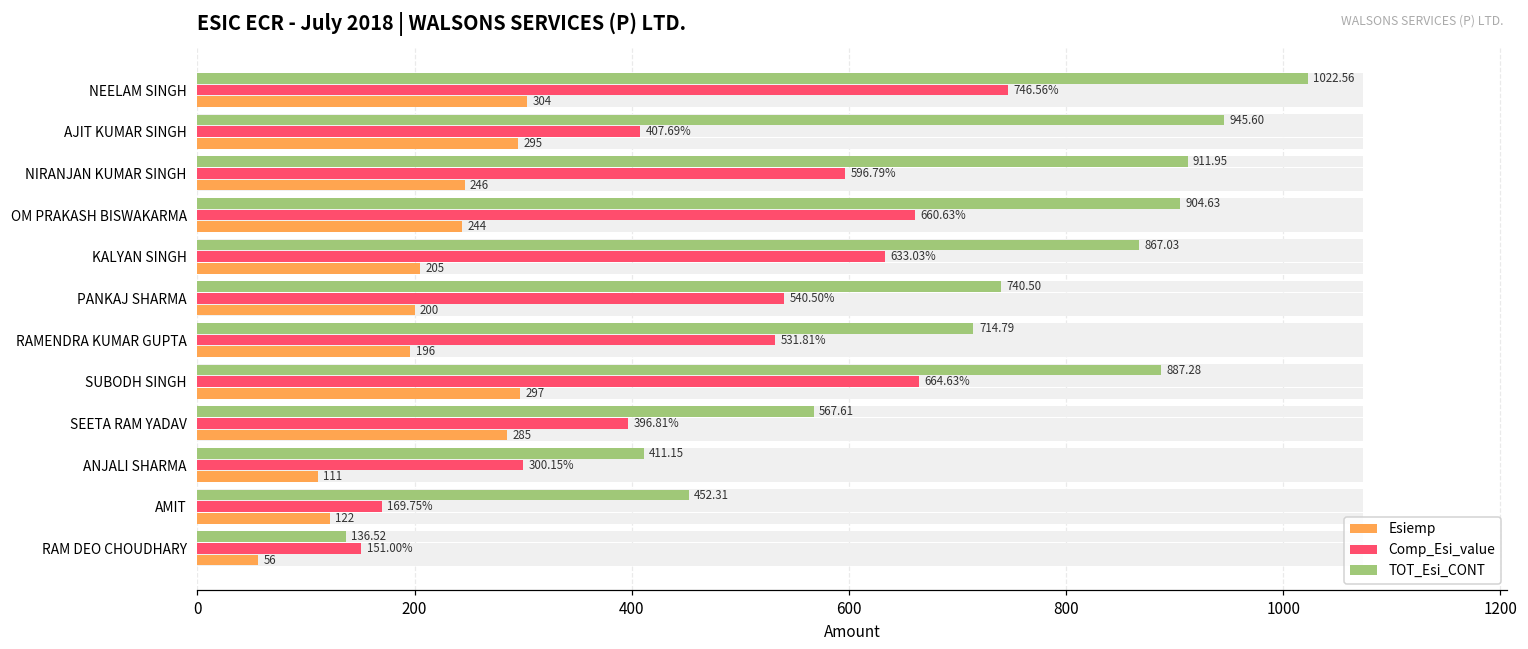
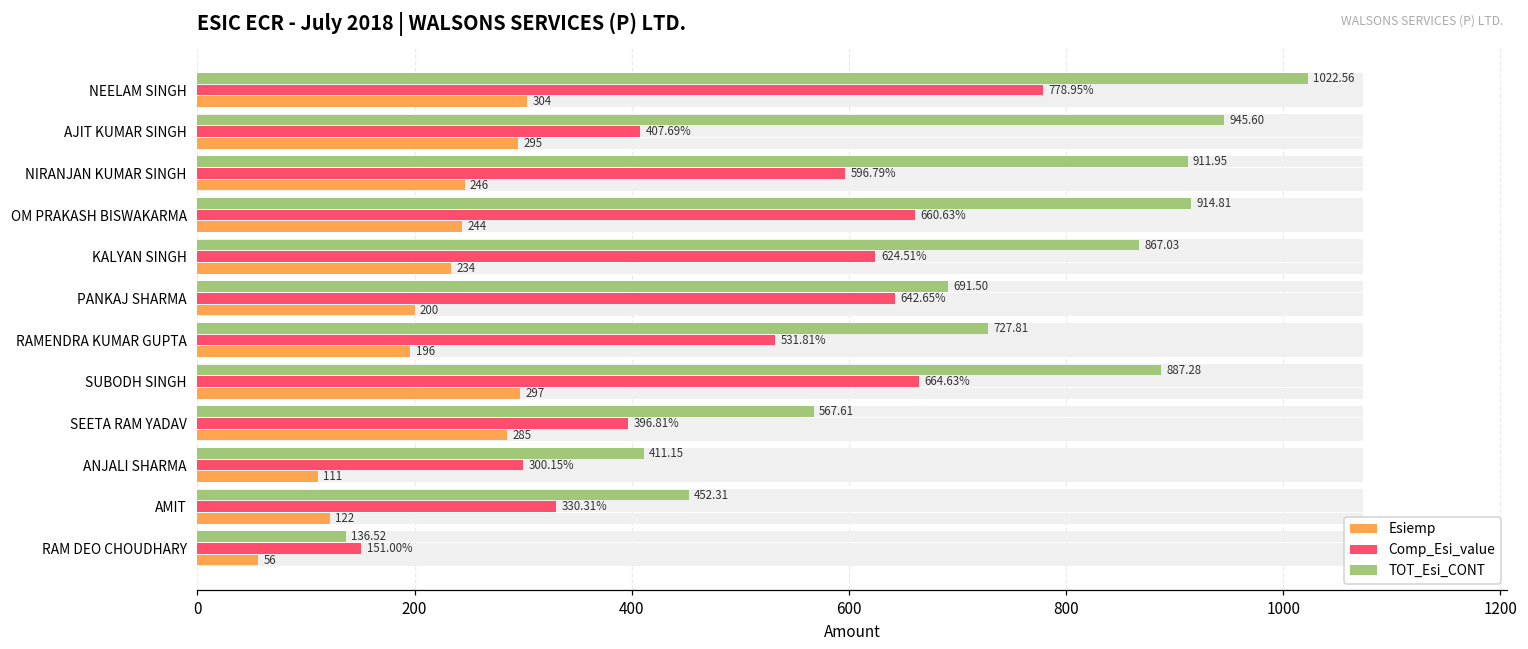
  {
    "Esiemp": {
-     "KALYAN SINGH": "205"
+     "KALYAN SINGH": "234"
    },
    "Comp_Esi_value": {
-     "NEELAM SINGH": "746.56%",
-     "KALYAN SINGH": "633.03%",
-     "PANKAJ SHARMA": "540.50%",
-     "AMIT": "169.75%"
+     "NEELAM SINGH": "778.95%",
+     "KALYAN SINGH": "624.51%",
+     "PANKAJ SHARMA": "642.65%",
+     "AMIT": "330.31%"
    },
    "TOT_Esi_CONT": {
-     "OM PRAKASH BISWAKARMA": "904.63",
-     "PANKAJ SHARMA": "740.50",
-     "RAMENDRA KUMAR GUPTA": "714.79"
+     "OM PRAKASH BISWAKARMA": "914.81",
+     "PANKAJ SHARMA": "691.50",
+     "RAMENDRA KUMAR GUPTA": "727.81"
    }
  }
